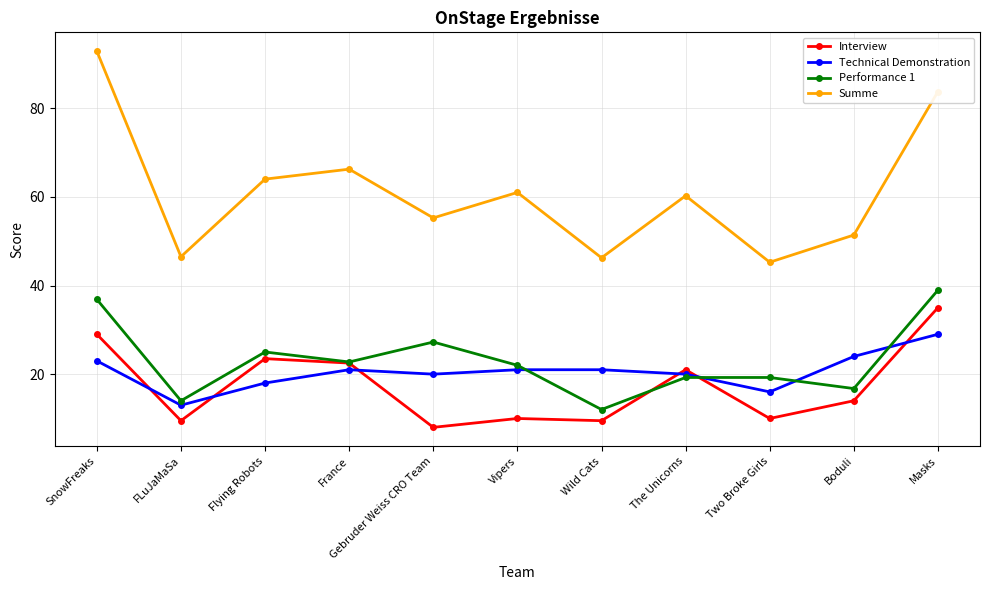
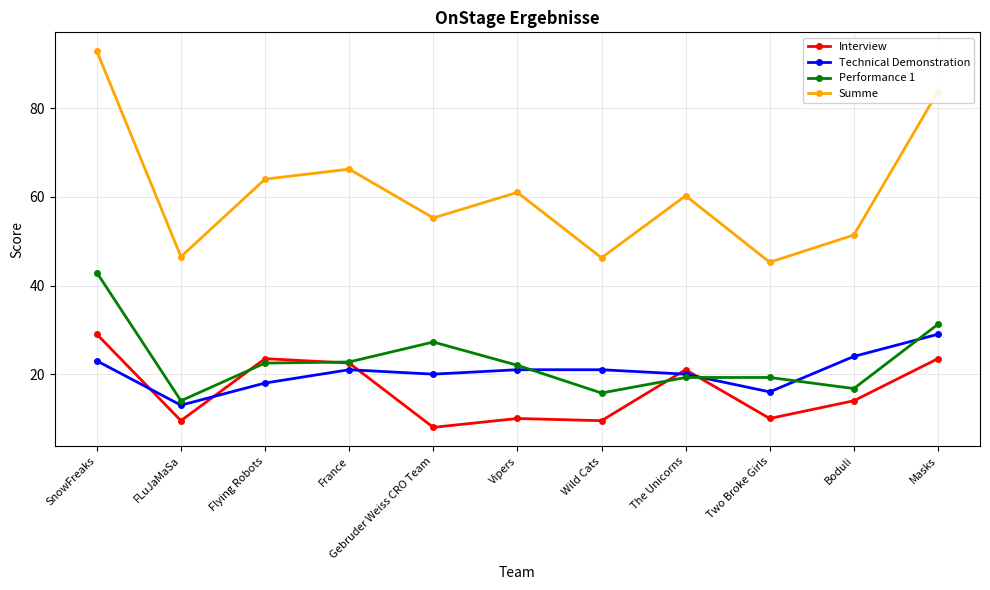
  {
    "Interview": {
      "SnowFreaks": 29,
      "FLuJaMaSa": 10,
      "Flying Robots": 24,
      "Gebruder Weiss CRO Team": 8,
      "Vipers": 10,
      "Wild Cats": 10,
      "The Unicorns": 21,
      "Two Broke Girls": 10,
      "Boduli": 14,
-     "Masks": 35
+     "Masks": 24
    },
    "Technical Demonstration": {
      "SnowFreaks": 23,
      "FLuJaMaSa": 13,
      "Flying Robots": 18,
      "France": 21,
      "Gebruder Weiss CRO Team": 20,
      "Vipers": 21,
      "Wild Cats": 21,
      "The Unicorns": 20,
      "Two Broke Girls": 16,
      "Boduli": 24,
      "Masks": 29
    },
    "Performance 1": {
-     "SnowFreaks": 37,
+     "SnowFreaks": 43,
      "FLuJaMaSa": 14,
-     "Flying Robots": 25,
+     "Flying Robots": 23,
      "Gebruder Weiss CRO Team": 27,
      "Vipers": 22,
-     "Wild Cats": 12,
+     "Wild Cats": 16,
      "The Unicorns": 19,
      "Two Broke Girls": 19,
      "Boduli": 17,
-     "Masks": 39
+     "Masks": 31
    },
    "Summe": {
      "SnowFreaks": 93,
      "FLuJaMaSa": 47,
      "Flying Robots": 64,
      "France": 66,
      "Gebruder Weiss CRO Team": 55,
      "Vipers": 61,
      "Wild Cats": 46,
      "The Unicorns": 60,
      "Two Broke Girls": 45,
      "Boduli": 51
    }
  }
